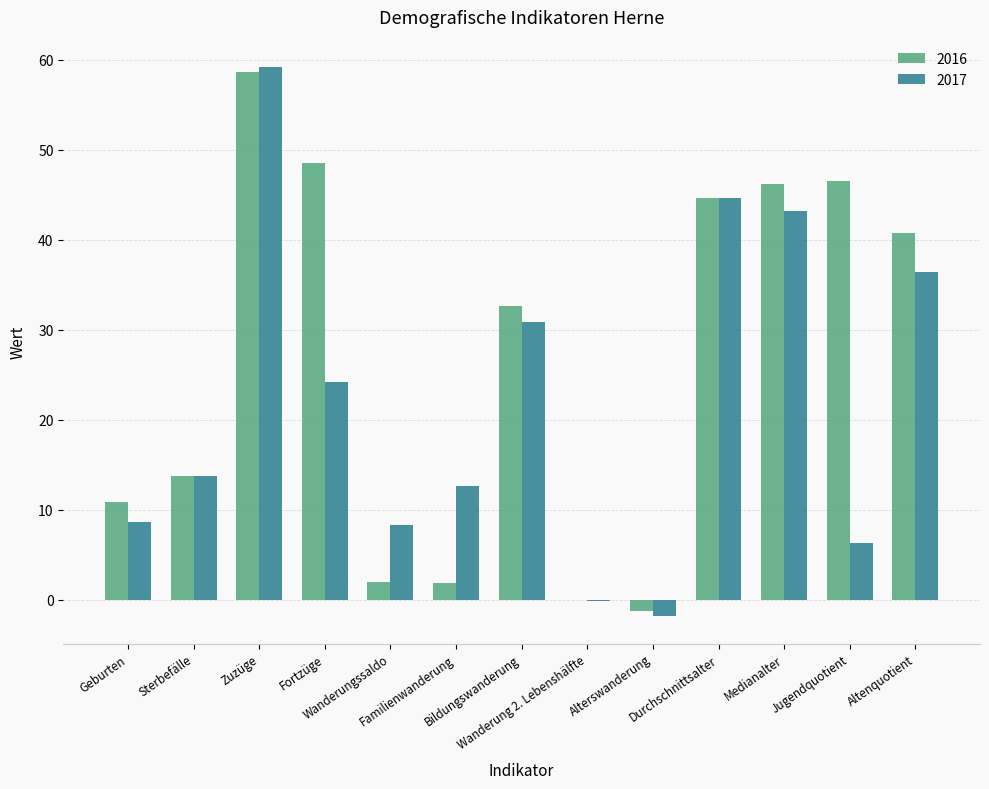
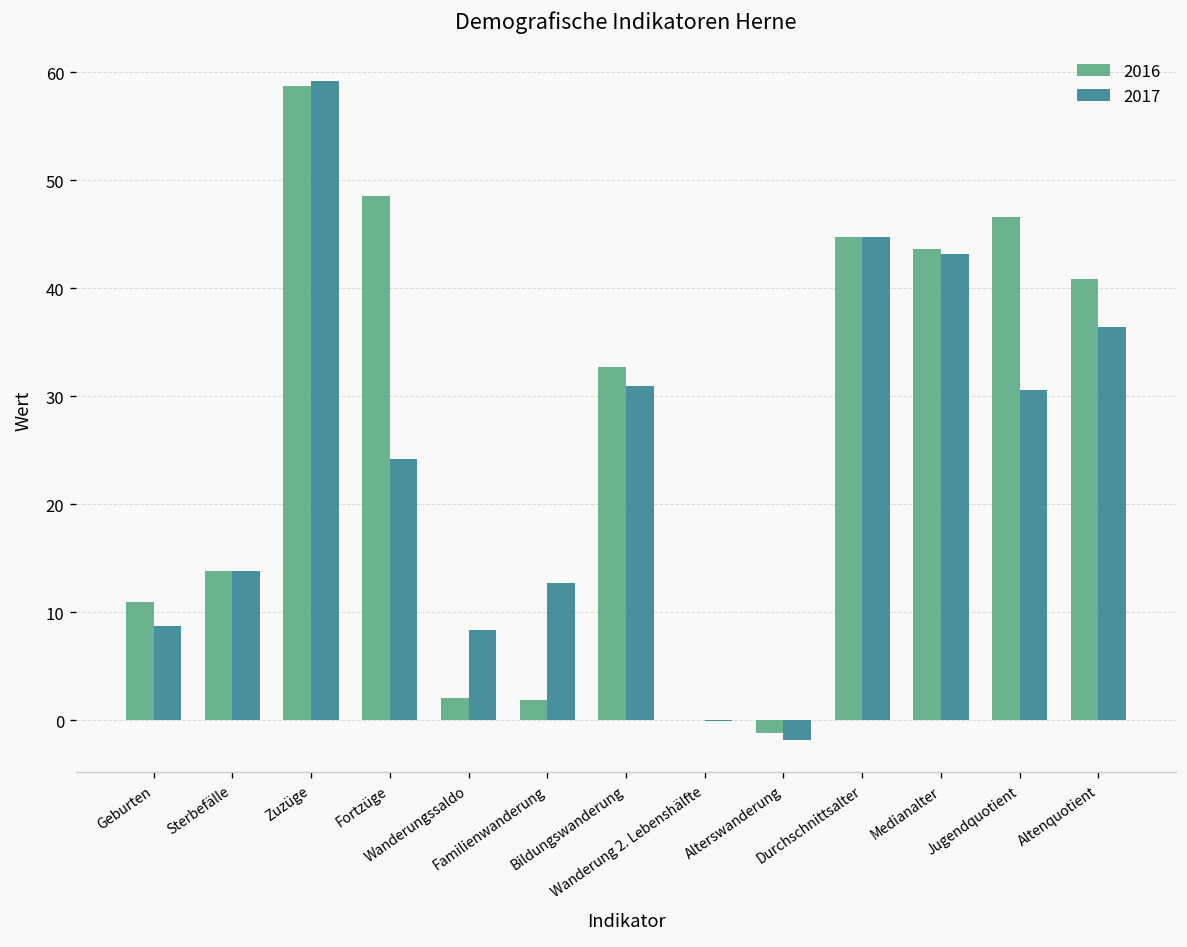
  {
    "2016": {
      "Geburten": 11,
      "Sterbefälle": 14,
      "Zuzüge": 59,
      "Fortzüge": 49,
      "Wanderungssaldo": 2,
      "Familienwanderung": 2,
      "Bildungswanderung": 33,
      "Wanderung 2. Lebenshälfte": 0,
      "Alterswanderung": -1,
      "Durchschnittsalter": 45,
-     "Medianalter": 46,
+     "Medianalter": 44,
      "Jugendquotient": 47,
      "Altenquotient": 41
    },
    "2017": {
      "Geburten": 9,
      "Sterbefälle": 14,
      "Zuzüge": 59,
      "Fortzüge": 24,
      "Wanderungssaldo": 8,
      "Familienwanderung": 13,
      "Bildungswanderung": 31,
      "Alterswanderung": -2,
      "Durchschnittsalter": 45,
      "Medianalter": 43,
-     "Jugendquotient": 6,
+     "Jugendquotient": 31,
      "Altenquotient": 36
    }
  }
